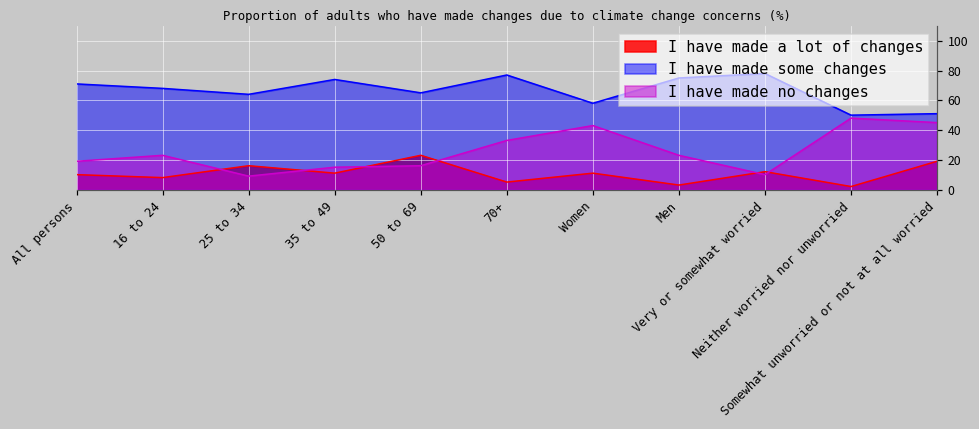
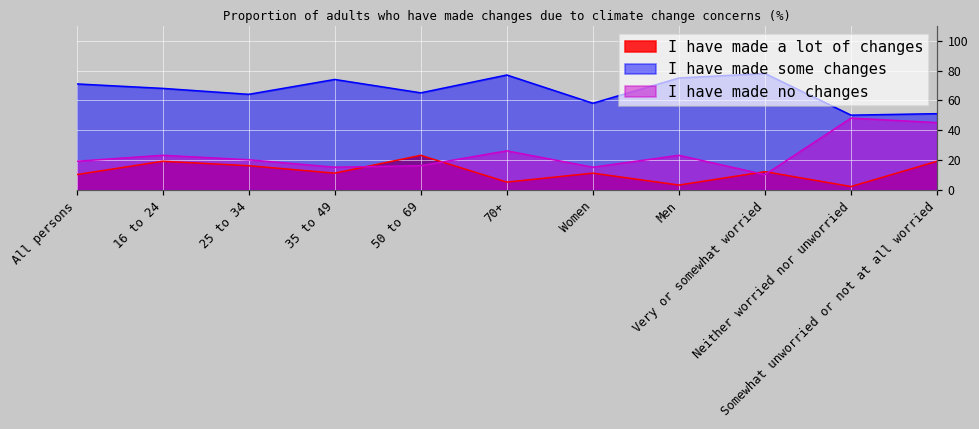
  {
    "I have made a lot of changes": {
      "All persons": 10,
-     "16 to 24": 8,
+     "16 to 24": 19,
      "25 to 34": 16,
      "35 to 49": 11,
      "50 to 69": 23,
      "70+": 5,
      "Women": 11,
      "Men": 3,
      "Very or somewhat worried": 12,
      "Neither worried nor unworried": 2,
      "Somewhat unworried or not at all worried": 19
    },
    "I have made some changes": {
      "All persons": 71,
      "16 to 24": 68,
      "25 to 34": 64,
      "35 to 49": 74,
      "50 to 69": 65,
      "70+": 77,
      "Women": 58,
      "Neither worried nor unworried": 50,
      "Somewhat unworried or not at all worried": 51
    },
    "I have made no changes": {
      "All persons": 19,
      "16 to 24": 23,
-     "25 to 34": 9,
+     "25 to 34": 20,
      "35 to 49": 15,
      "50 to 69": 16,
-     "70+": 33,
-     "Women": 43,
+     "70+": 26,
+     "Women": 15,
      "Men": 23,
      "Very or somewhat worried": 10,
      "Neither worried nor unworried": 48,
      "Somewhat unworried or not at all worried": 45
    }
  }
